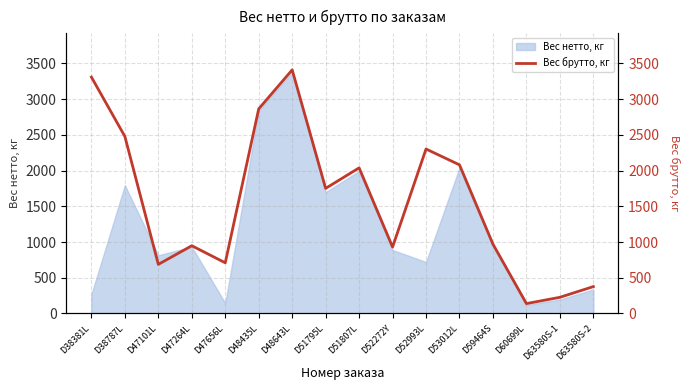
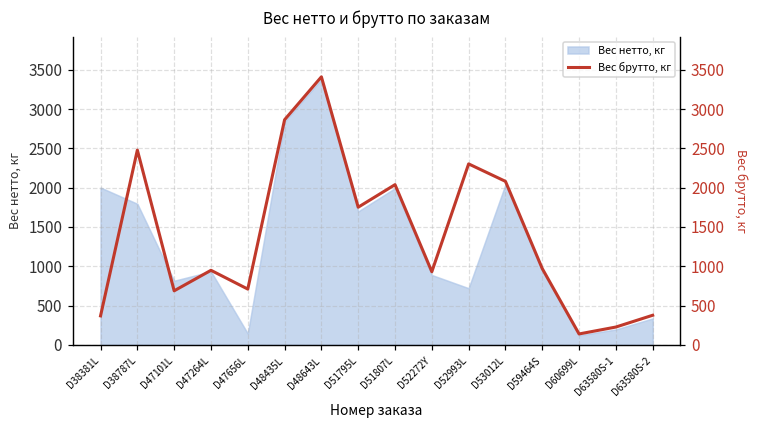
  {
    "Вес нетто, кг": {
-     "D38381L": 300,
+     "D38381L": 2000,
      "D38787L": 1800,
      "D47101L": 800,
      "D47264L": 900,
      "D47656L": 100,
      "D48435L": 2800,
      "D48643L": 3400,
      "D51795L": 1700,
      "D51807L": 2000,
      "D52272Y": 900,
      "D52993L": 700,
      "D53012L": 2000,
      "D59464S": 900,
      "D60699L": 100,
      "D63580S-1": 200,
      "D63580S-2": 300
    },
    "Вес брутто, кг": {
-     "D38381L": 3300,
+     "D38381L": 400,
      "D38787L": 2500,
      "D47101L": 700,
      "D47264L": 900,
      "D47656L": 700,
      "D48435L": 2900,
      "D48643L": 3400,
      "D51795L": 1800,
      "D51807L": 2000,
      "D52272Y": 900,
      "D52993L": 2300,
      "D53012L": 2100,
      "D59464S": 1000,
      "D60699L": 100,
      "D63580S-1": 200,
      "D63580S-2": 400
    }
  }
